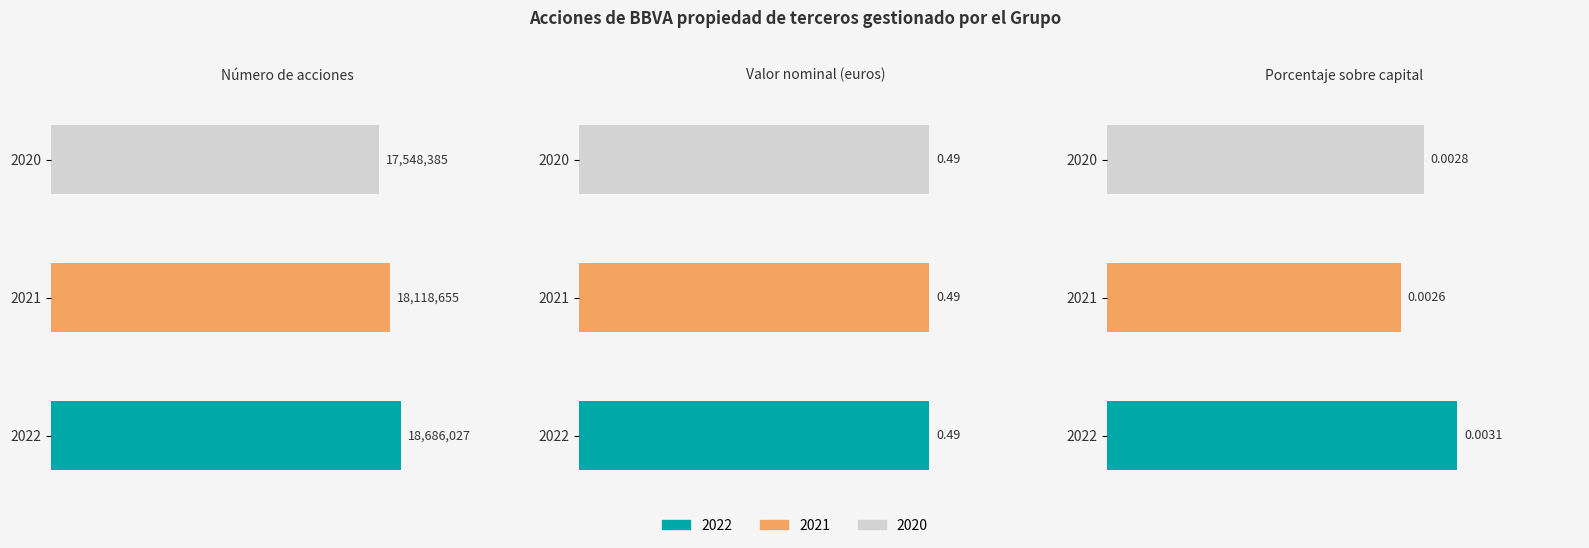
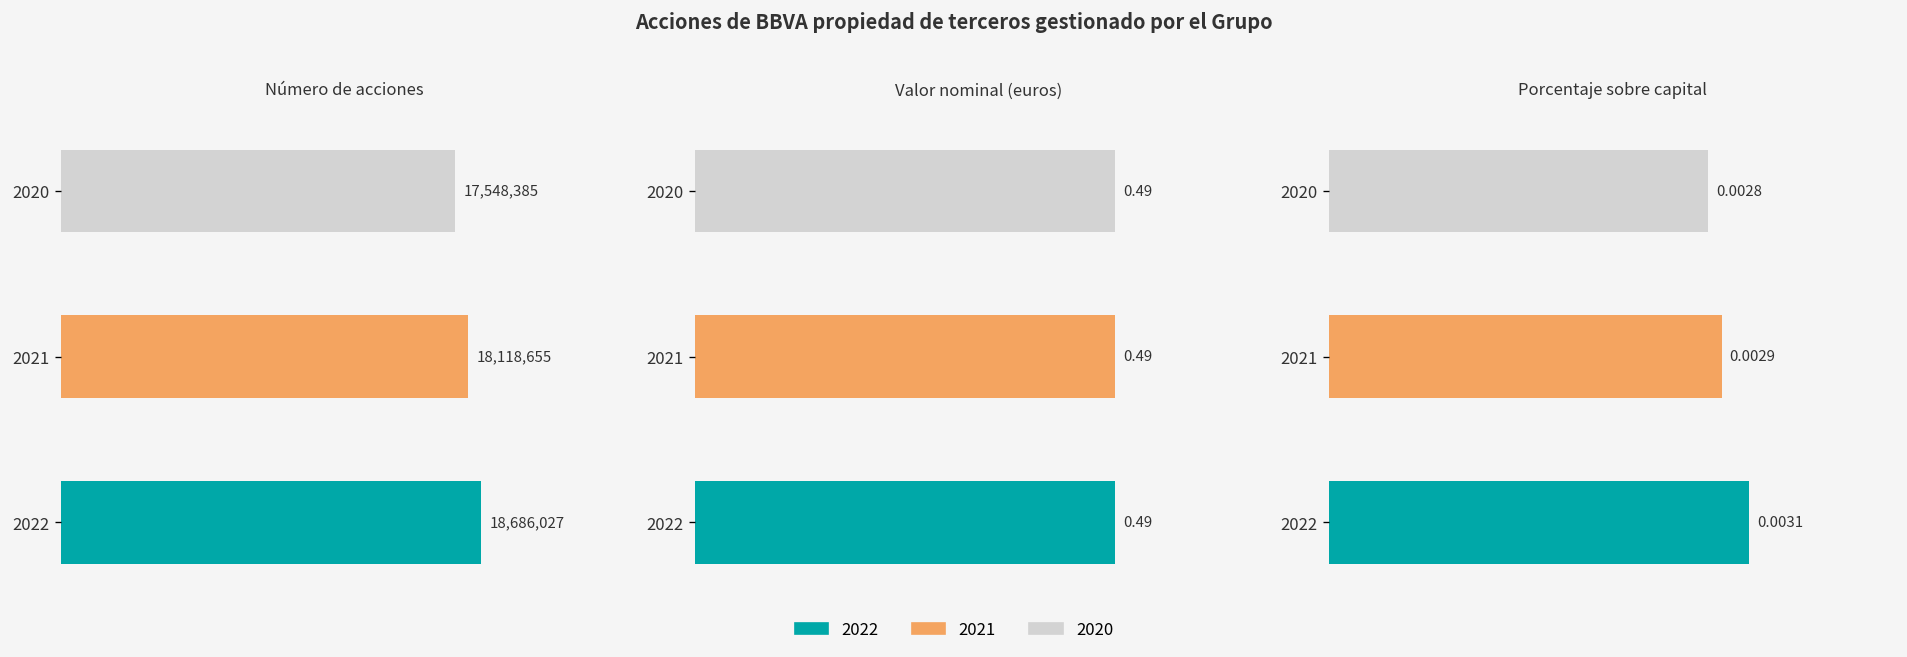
  {
    "Número de acciones": {
      "2020": "17,548,385",
      "2021": "18,118,655",
      "2022": "18,686,027"
    },
    "Valor nominal (euros)": {
      "2020": "0.49",
      "2021": "0.49",
      "2022": "0.49"
    },
    "Porcentaje sobre capital": {
      "2020": "0.0028",
-     "2021": "0.0026",
+     "2021": "0.0029",
      "2022": "0.0031"
    }
  }
